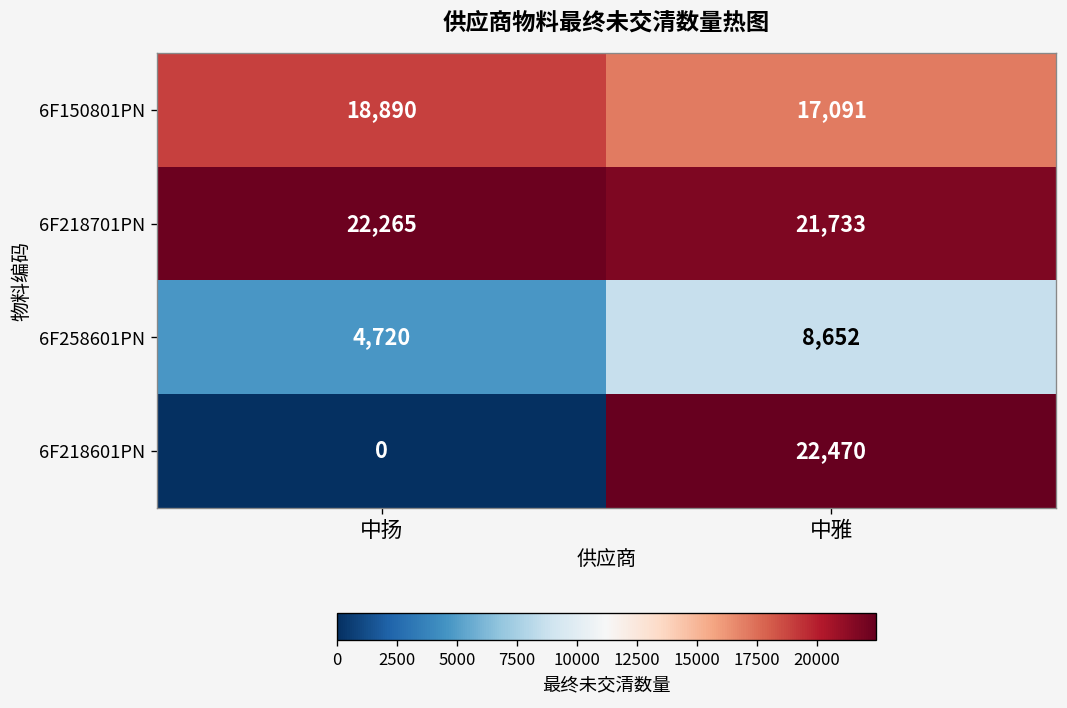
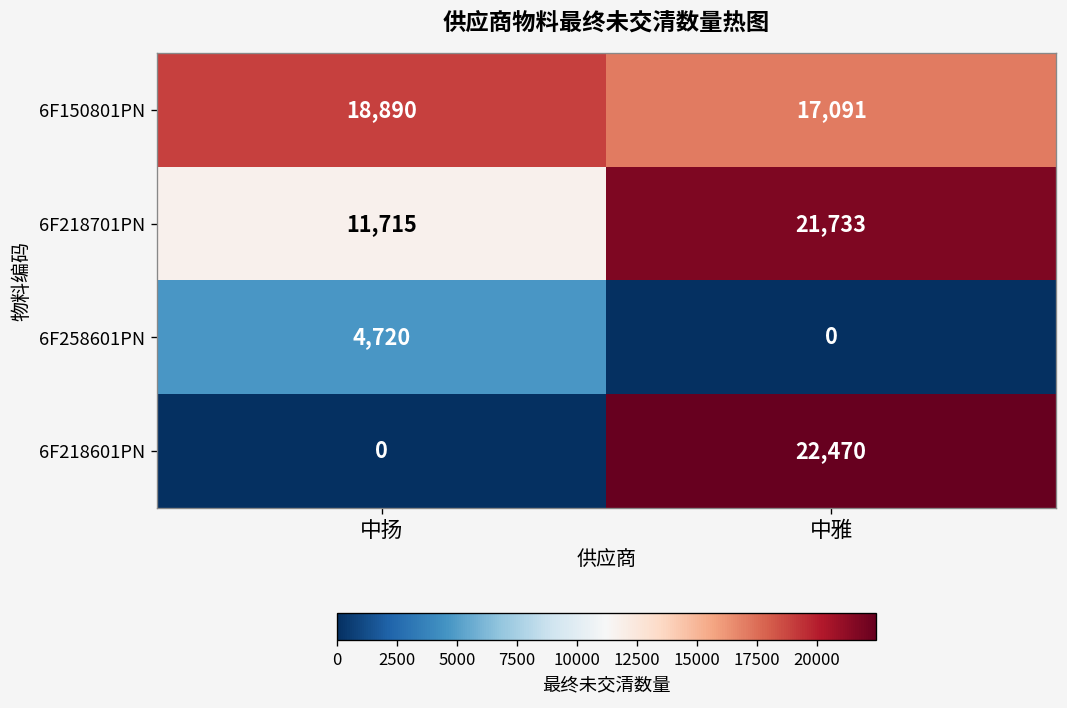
  {
    "6F150801PN": {
      "中扬": "18,890",
      "中雅": "17,091"
    },
    "6F218701PN": {
-     "中扬": "22,265",
+     "中扬": "11,715",
      "中雅": "21,733"
    },
    "6F258601PN": {
      "中扬": "4,720",
-     "中雅": "8,652"
+     "中雅": "0"
    },
    "6F218601PN": {
      "中扬": "0",
      "中雅": "22,470"
    }
  }
